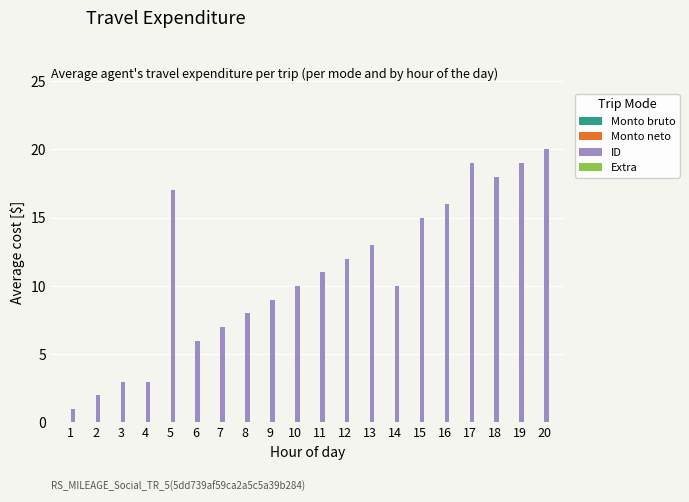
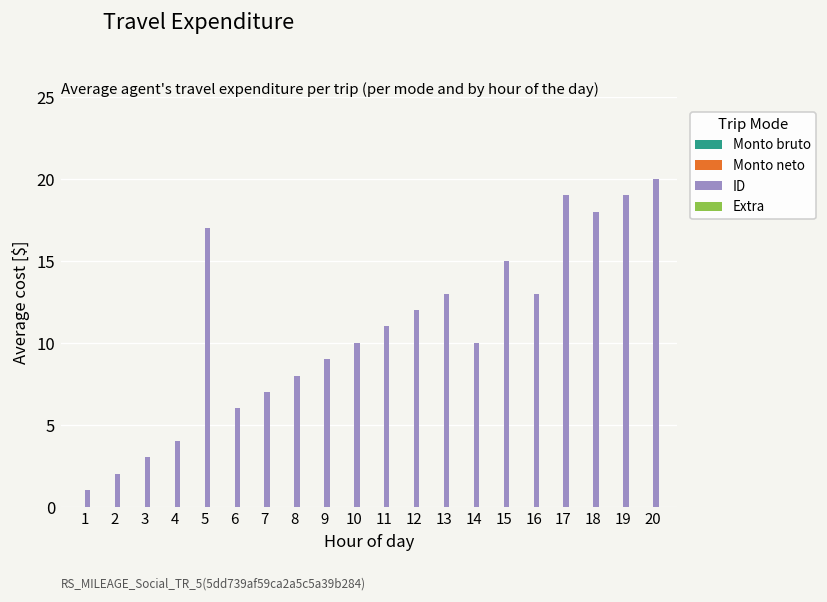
  {
    "Monto bruto": {
      "1": 0,
      "2": 0,
      "3": 0,
      "4": 0,
      "5": 0,
      "6": 0,
      "7": 0,
      "8": 0,
      "9": 0,
      "10": 0,
      "11": 0,
      "12": 0,
      "13": 0,
      "14": 0,
      "15": 0,
      "16": 0,
      "17": 0,
      "18": 0,
      "19": 0,
      "20": 0
    },
    "Monto neto": {
      "1": 0,
      "2": 0,
      "3": 0,
      "4": 0,
      "5": 0,
      "6": 0,
      "7": 0,
      "8": 0,
      "9": 0,
      "10": 0,
      "11": 0,
      "12": 0,
      "13": 0,
      "14": 0,
      "15": 0,
      "16": 0,
      "17": 0,
      "18": 0,
      "19": 0,
      "20": 0
    },
    "ID": {
      "1": 1,
      "2": 2,
      "3": 3,
-     "4": 3,
+     "4": 4,
      "5": 17,
      "6": 6,
      "7": 7,
      "8": 8,
      "9": 9,
      "10": 10,
      "11": 11,
      "12": 12,
      "13": 13,
      "14": 10,
      "15": 15,
-     "16": 16,
+     "16": 13,
      "17": 19,
      "18": 18,
      "19": 19,
      "20": 20
    },
    "Extra": {
      "1": 0,
      "2": 0,
      "3": 0,
      "4": 0,
      "5": 0,
      "6": 0,
      "7": 0,
      "8": 0,
      "9": 0,
      "10": 0,
      "11": 0,
      "12": 0,
      "13": 0,
      "14": 0,
      "15": 0,
      "16": 0,
      "17": 0,
      "18": 0,
      "19": 0,
      "20": 0
    }
  }
